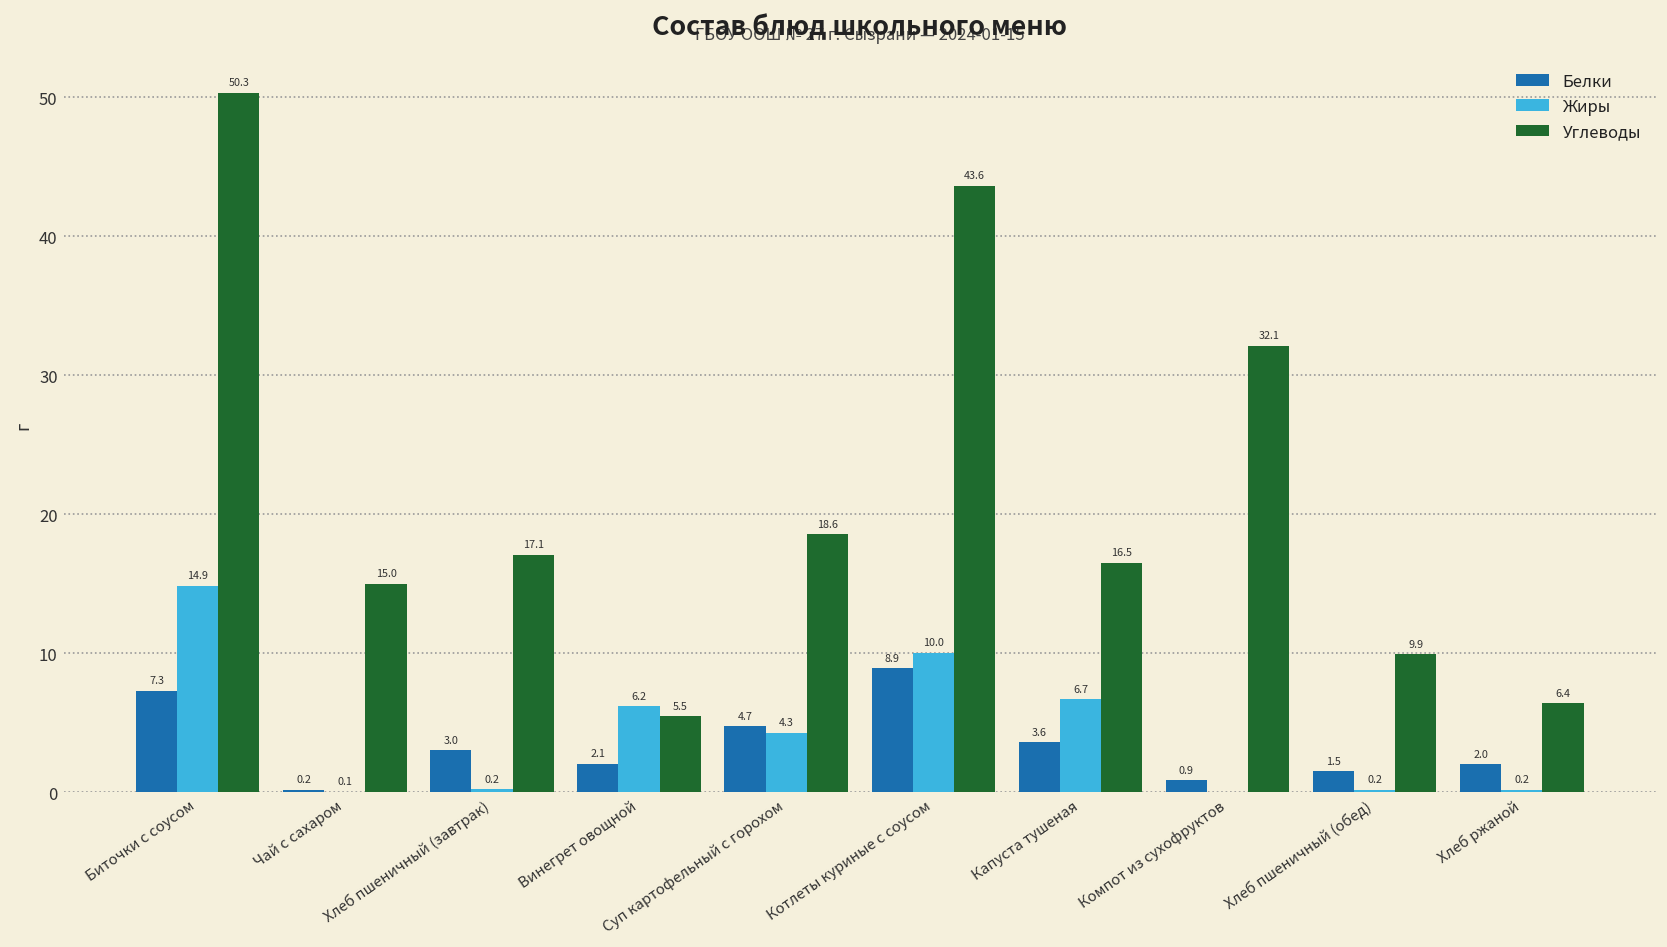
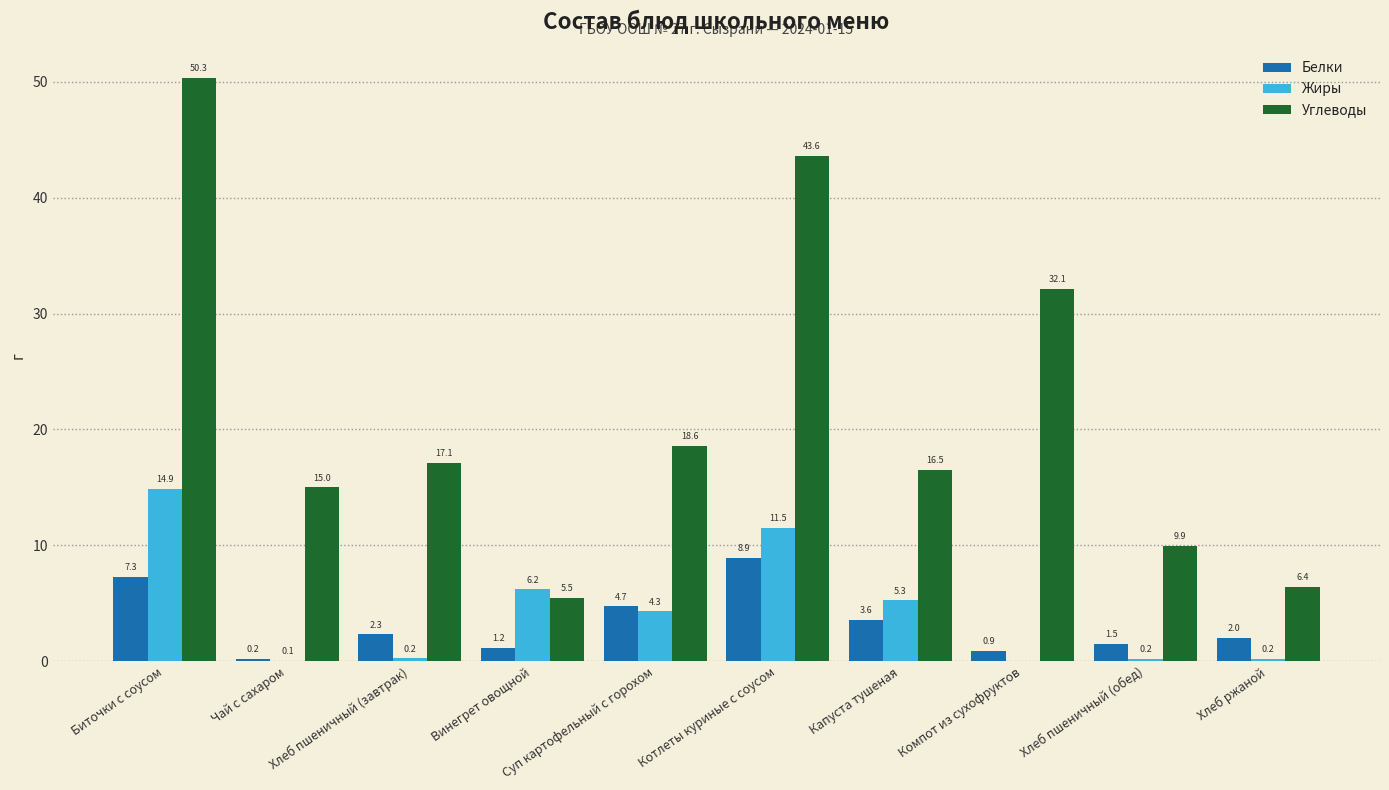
  {
    "Белки": {
      "Биточки с соусом": 7.3,
      "Чай с сахаром": 0.2,
-     "Хлеб пшеничный (завтрак)": 3.0,
-     "Винегрет овощной": 2.1,
+     "Хлеб пшеничный (завтрак)": 2.3,
+     "Винегрет овощной": 1.2,
      "Суп картофельный с горохом": 4.7,
      "Котлеты куриные с соусом": 8.9,
      "Капуста тушеная": 3.6,
      "Компот из сухофруктов": 0.9,
      "Хлеб пшеничный (обед)": 1.5,
      "Хлеб ржаной": 2.0
    },
    "Жиры": {
      "Биточки с соусом": 14.9,
      "Чай с сахаром": 0.1,
      "Хлеб пшеничный (завтрак)": 0.2,
      "Винегрет овощной": 6.2,
      "Суп картофельный с горохом": 4.3,
-     "Котлеты куриные с соусом": 10.0,
-     "Капуста тушеная": 6.7,
+     "Котлеты куриные с соусом": 11.5,
+     "Капуста тушеная": 5.3,
      "Хлеб пшеничный (обед)": 0.2,
      "Хлеб ржаной": 0.2
    },
    "Углеводы": {
      "Биточки с соусом": 50.3,
      "Чай с сахаром": 15.0,
      "Хлеб пшеничный (завтрак)": 17.1,
      "Винегрет овощной": 5.5,
      "Суп картофельный с горохом": 18.6,
      "Котлеты куриные с соусом": 43.6,
      "Капуста тушеная": 16.5,
      "Компот из сухофруктов": 32.1,
      "Хлеб пшеничный (обед)": 9.9,
      "Хлеб ржаной": 6.4
    }
  }
